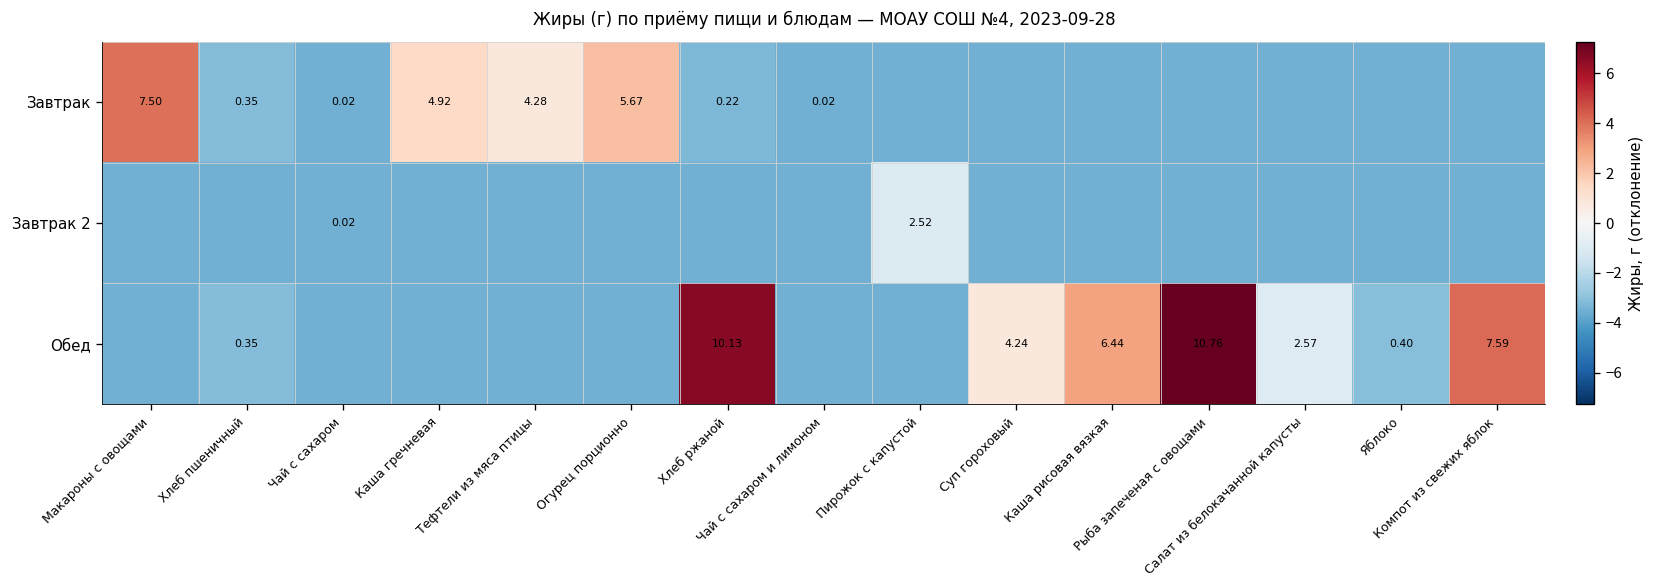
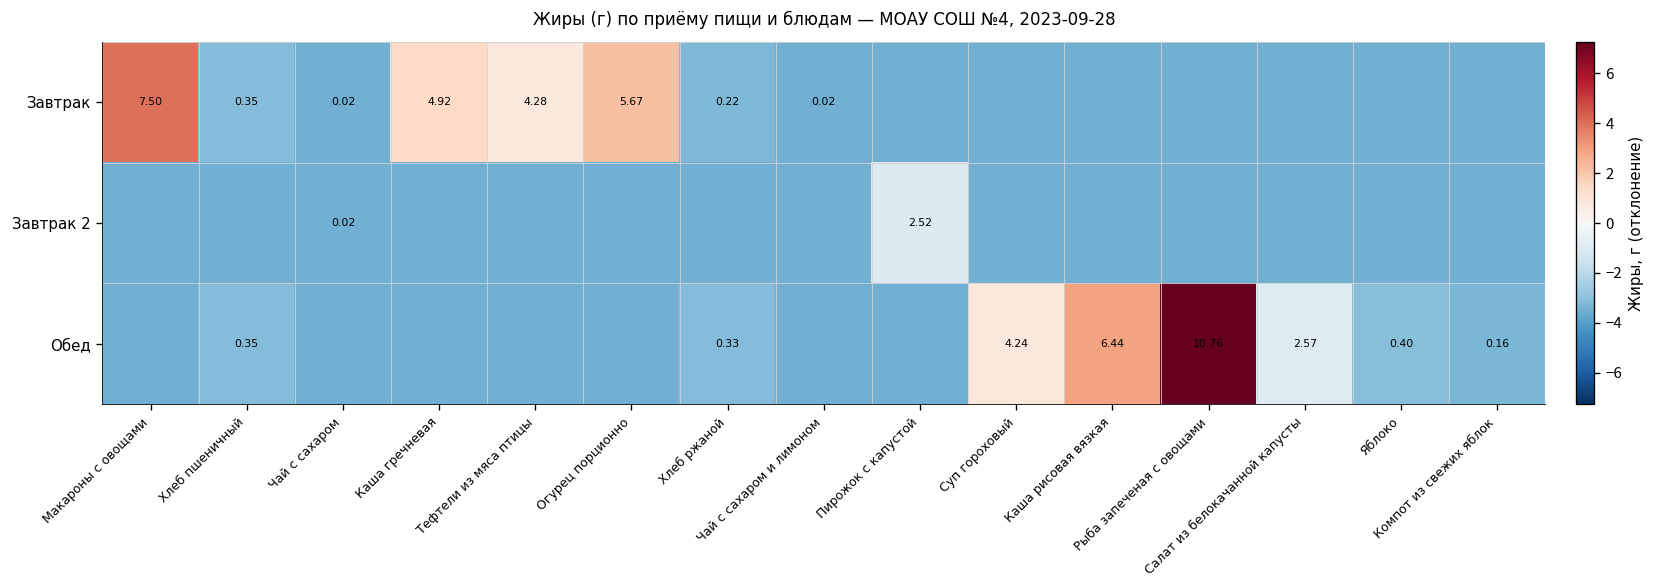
  {
    "Завтрак": {
      "Макароны с овощами": 7.50,
      "Хлеб пшеничный": 0.35,
      "Чай с сахаром": 0.02,
      "Каша гречневая": 4.92,
      "Тефтели из мяса птицы": 4.28,
      "Огурец порционно": 5.67,
      "Хлеб ржаной": 0.22,
      "Чай с сахаром и лимоном": 0.02
    },
    "Завтрак 2": {
      "Чай с сахаром": 0.02,
      "Пирожок с капустой": 2.52
    },
    "Обед": {
      "Хлеб пшеничный": 0.35,
-     "Хлеб ржаной": 10.13,
+     "Хлеб ржаной": 0.33,
      "Суп гороховый": 4.24,
      "Каша рисовая вязкая": 6.44,
      "Рыба запеченая с овощами": 10.76,
      "Салат из белокачанной капусты": 2.57,
      "Яблоко": 0.40,
-     "Компот из свежих яблок": 7.59
+     "Компот из свежих яблок": 0.16
    }
  }
